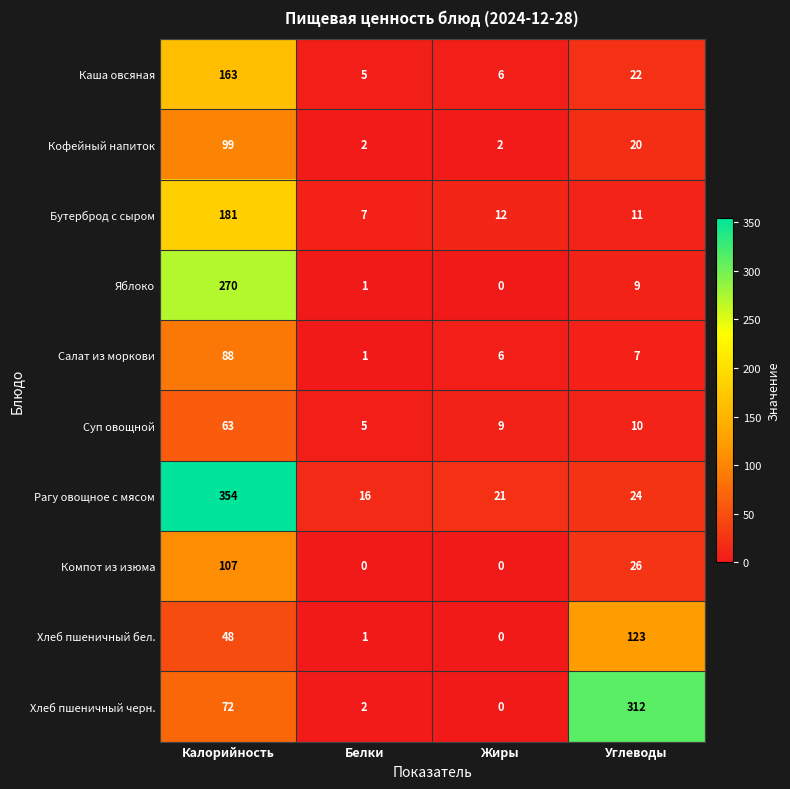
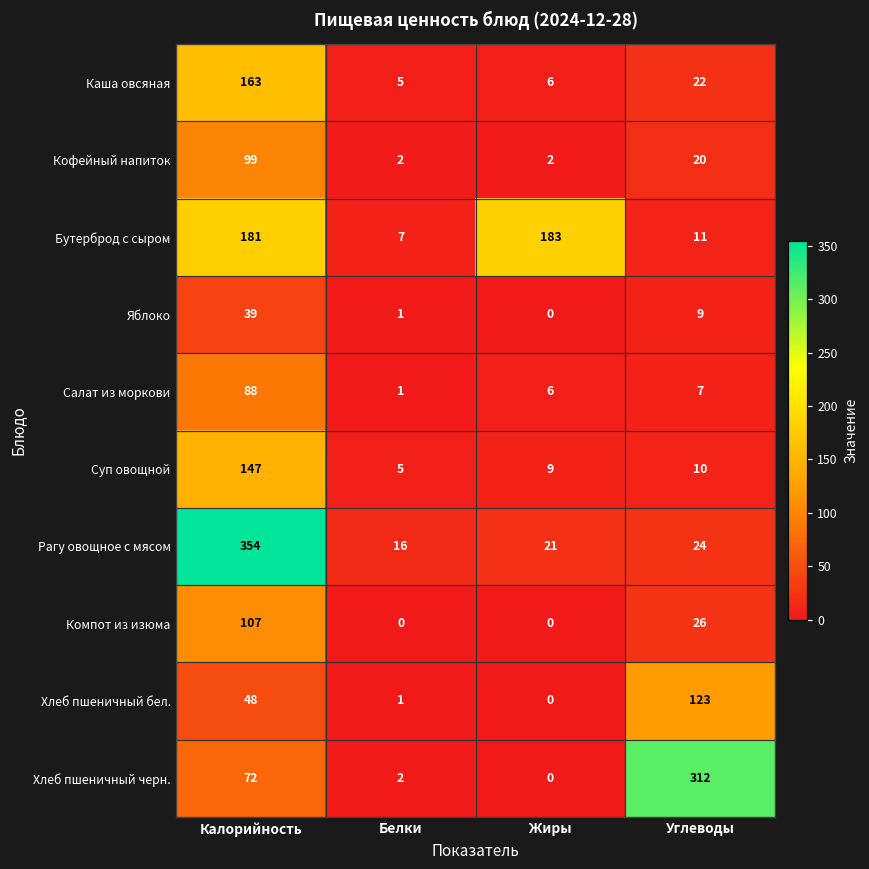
  {
    "Каша овсяная": {
      "Калорийность": 163,
      "Белки": 5,
      "Жиры": 6,
      "Углеводы": 22
    },
    "Кофейный напиток": {
      "Калорийность": 99,
      "Белки": 2,
      "Жиры": 2,
      "Углеводы": 20
    },
    "Бутерброд с сыром": {
      "Калорийность": 181,
      "Белки": 7,
-     "Жиры": 12,
+     "Жиры": 183,
      "Углеводы": 11
    },
    "Яблоко": {
-     "Калорийность": 270,
+     "Калорийность": 39,
      "Белки": 1,
      "Жиры": 0,
      "Углеводы": 9
    },
    "Салат из моркови": {
      "Калорийность": 88,
      "Белки": 1,
      "Жиры": 6,
      "Углеводы": 7
    },
    "Суп овощной": {
-     "Калорийность": 63,
+     "Калорийность": 147,
      "Белки": 5,
      "Жиры": 9,
      "Углеводы": 10
    },
    "Рагу овощное с мясом": {
      "Калорийность": 354,
      "Белки": 16,
      "Жиры": 21,
      "Углеводы": 24
    },
    "Компот из изюма": {
      "Калорийность": 107,
      "Белки": 0,
      "Жиры": 0,
      "Углеводы": 26
    },
    "Хлеб пшеничный бел.": {
      "Калорийность": 48,
      "Белки": 1,
      "Жиры": 0,
      "Углеводы": 123
    },
    "Хлеб пшеничный черн.": {
      "Калорийность": 72,
      "Белки": 2,
      "Жиры": 0,
      "Углеводы": 312
    }
  }
